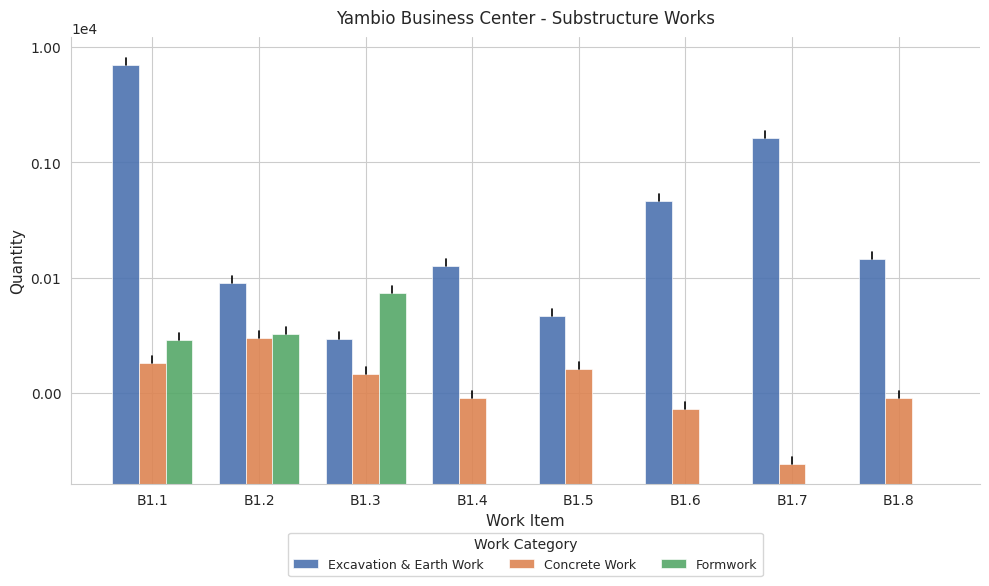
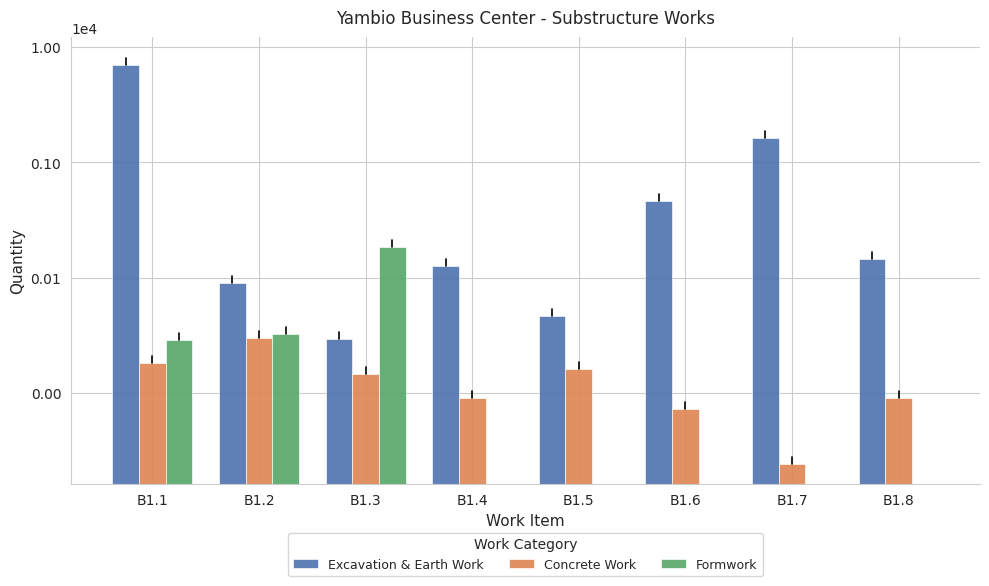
  {
    "Excavation & Earth Work": {
      "B1.1": 7000,
      "B1.2": 90,
      "B1.3": 29,
      "B1.4": 130,
      "B1.5": 46,
      "B1.6": 460,
      "B1.7": 1600,
      "B1.8": 150
    },
    "Concrete Work": {
      "B1.1": 18,
      "B1.2": 30,
      "B1.3": 15,
      "B1.4": 9,
      "B1.5": 16,
      "B1.6": 7,
      "B1.7": 2.4,
      "B1.8": 9
    },
    "Formwork": {
      "B1.1": 29,
      "B1.2": 32,
-     "B1.3": 70
+     "B1.3": 180
    }
  }
